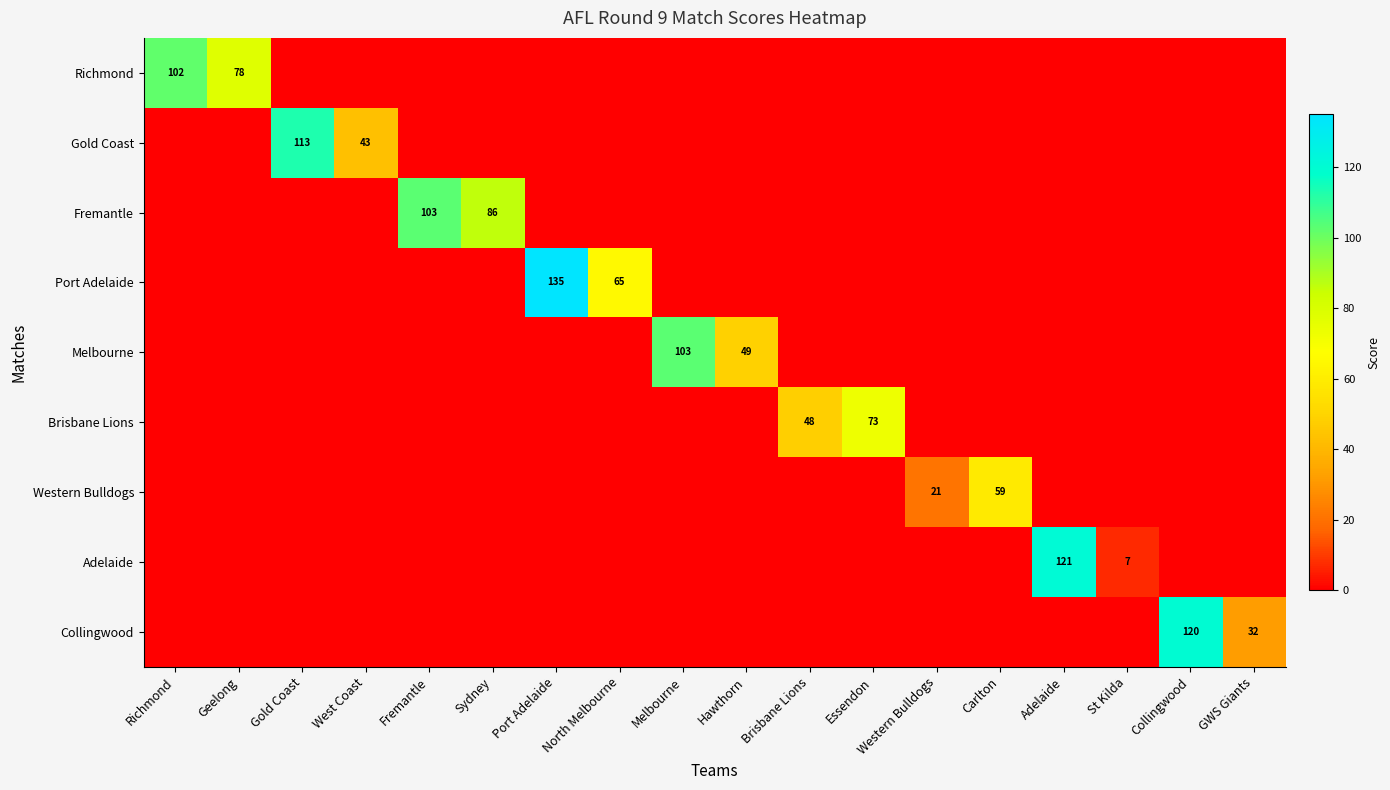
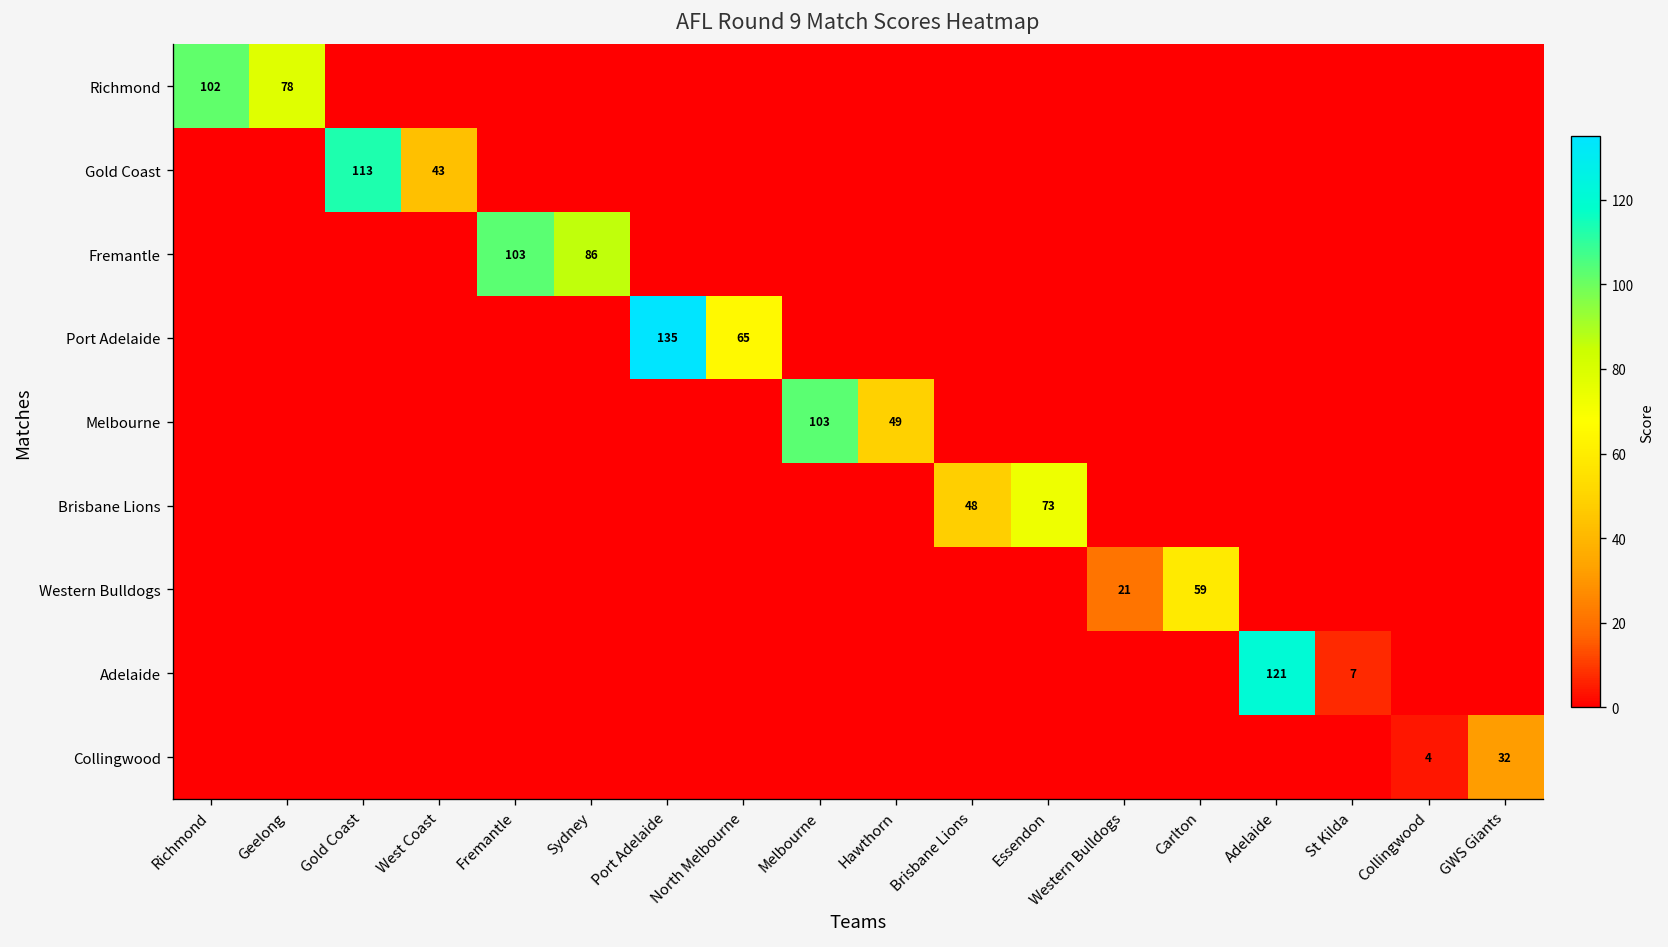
  {
    "Richmond": {
      "Richmond": 102,
      "Geelong": 78
    },
    "Gold Coast": {
      "Gold Coast": 113,
      "West Coast": 43
    },
    "Fremantle": {
      "Fremantle": 103,
      "Sydney": 86
    },
    "Port Adelaide": {
      "Port Adelaide": 135,
      "North Melbourne": 65
    },
    "Melbourne": {
      "Melbourne": 103,
      "Hawthorn": 49
    },
    "Brisbane Lions": {
      "Brisbane Lions": 48,
      "Essendon": 73
    },
    "Western Bulldogs": {
      "Western Bulldogs": 21,
      "Carlton": 59
    },
    "Adelaide": {
      "Adelaide": 121,
      "St Kilda": 7
    },
    "Collingwood": {
-     "Collingwood": 120,
+     "Collingwood": 4,
      "GWS Giants": 32
    }
  }
